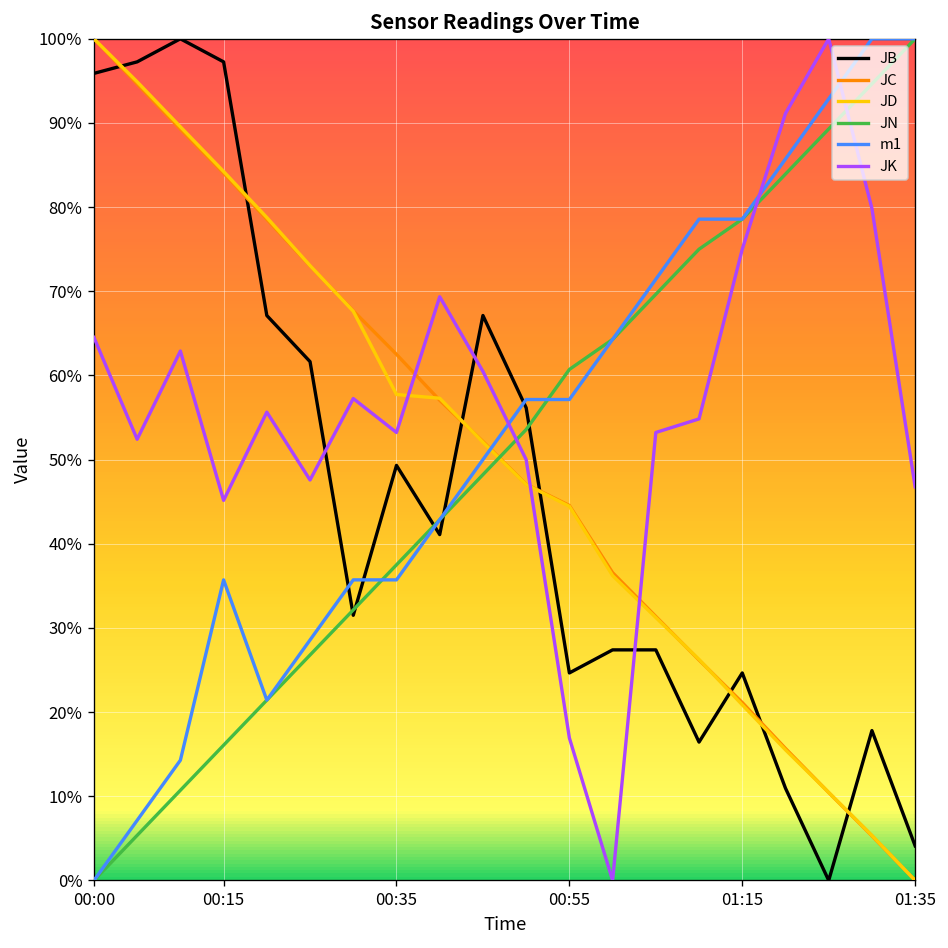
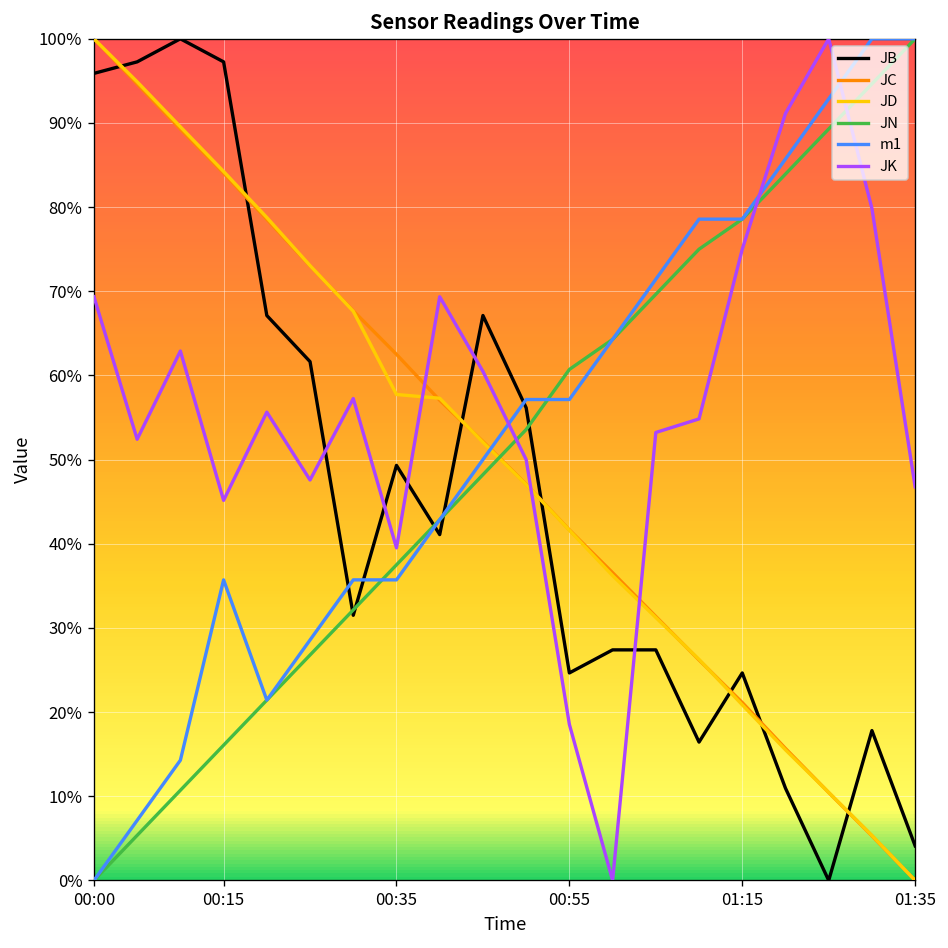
  {
    "JB": {
      "00:00": "96%",
      "00:15": "97%",
      "00:35": "49%",
      "00:55": "25%",
      "01:15": "25%",
      "01:35": "4%"
    },
    "JC": {
      "00:35": "63%",
-     "00:55": "45%"
+     "00:55": "42%"
    },
    "JD": {
      "00:35": "58%",
-     "00:55": "44%"
+     "00:55": "42%"
    },
    "JN": {
      "00:15": "16%",
      "00:35": "38%",
      "00:55": "61%"
    },
    "m1": {
      "00:15": "36%",
      "00:35": "36%",
      "00:55": "57%"
    },
    "JK": {
-     "00:00": "65%",
+     "00:00": "69%",
      "00:15": "45%",
-     "00:35": "53%",
-     "00:55": "17%",
+     "00:35": "40%",
+     "00:55": "19%",
      "01:15": "75%",
      "01:35": "47%"
    }
  }
